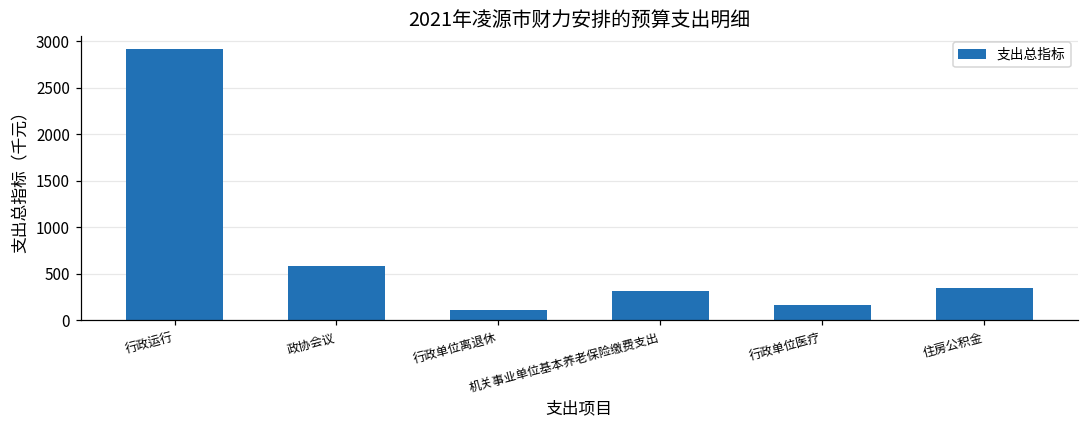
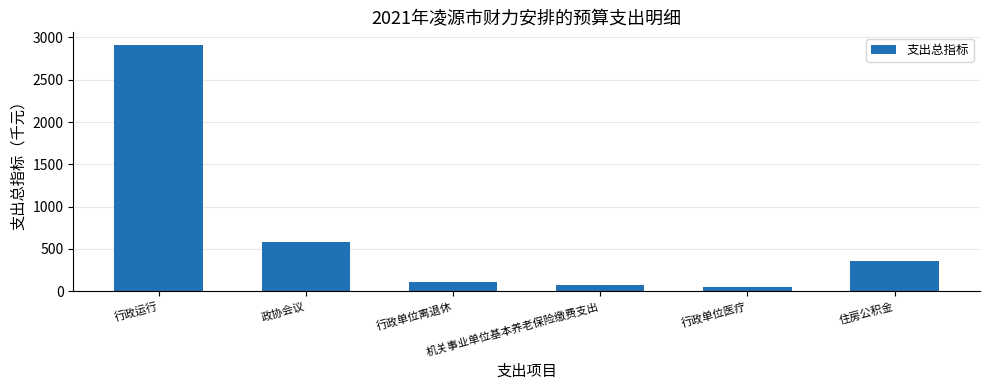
  {
    "行政运行": 2900,
    "政协会议": 600,
    "行政单位离退休": 100,
-   "机关事业单位基本养老保险缴费支出": 300,
-   "行政单位医疗": 200,
+   "机关事业单位基本养老保险缴费支出": 100,
+   "行政单位医疗": 100,
    "住房公积金": 400
  }
